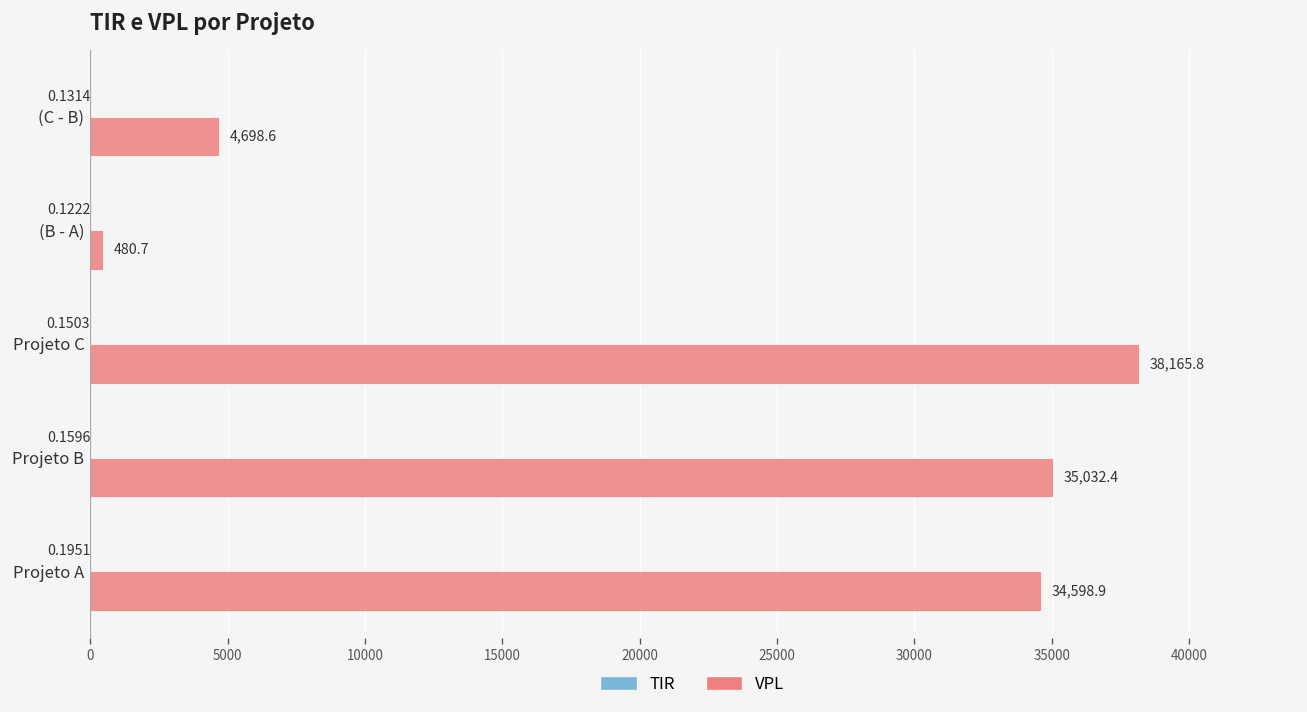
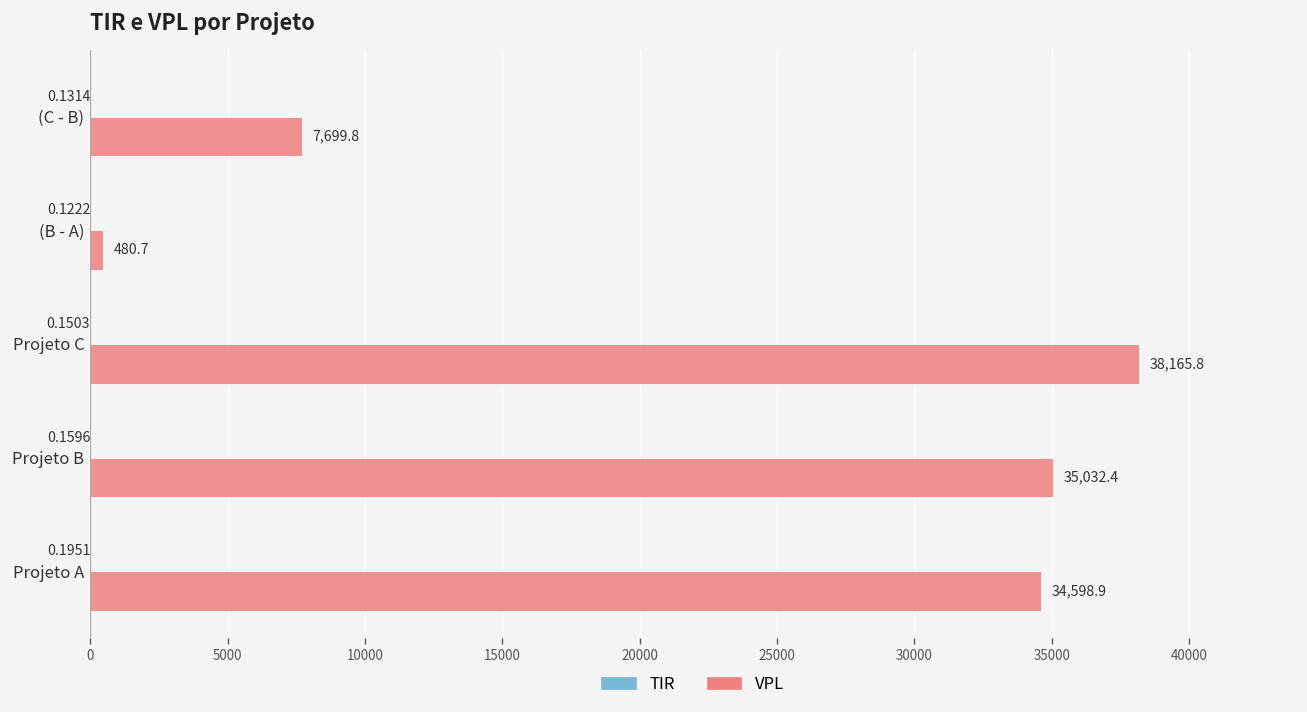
  {
    "VPL": {
-     "(C - B)": "4,698.6",
+     "(C - B)": "7,699.8",
      "(B - A)": "480.7",
      "Projeto C": "38,165.8",
      "Projeto B": "35,032.4",
      "Projeto A": "34,598.9"
    }
  }
